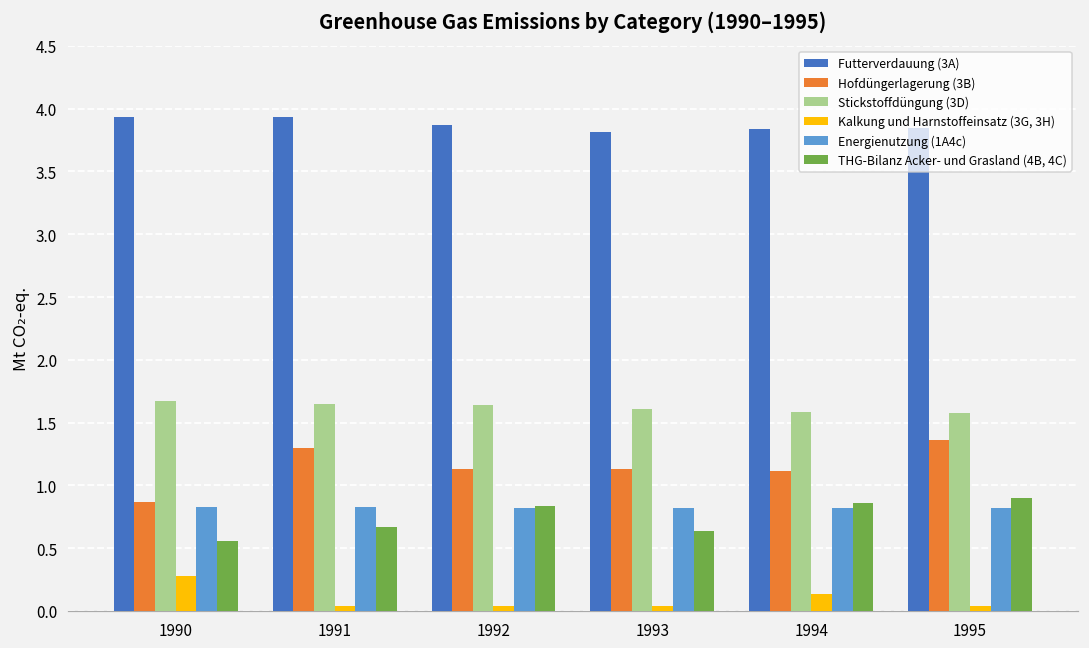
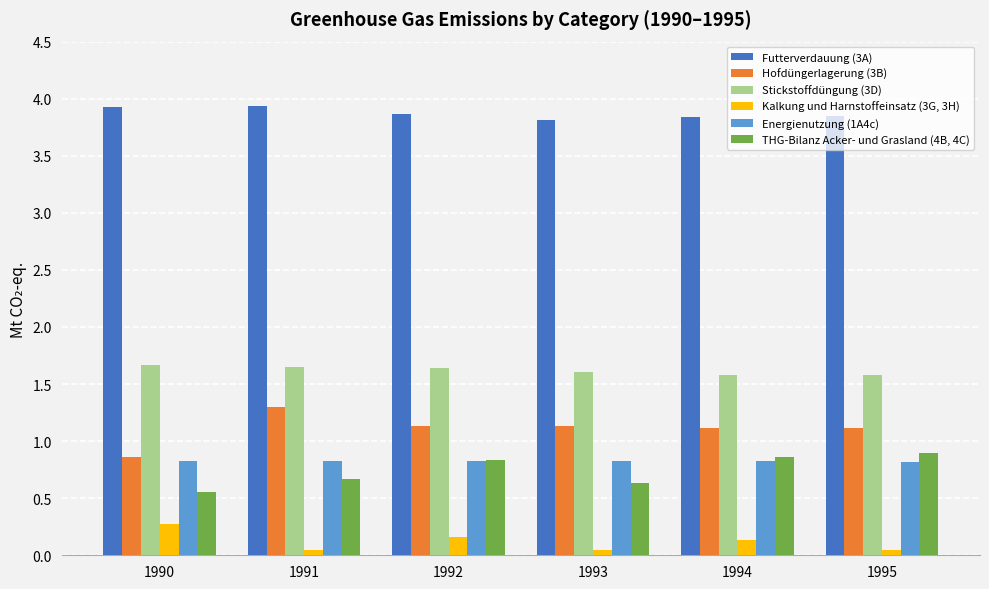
  {
    "Hofdüngerlagerung (3B)": {
      "1990": 0.87,
      "1991": 1.30,
      "1992": 1.13,
      "1993": 1.13,
      "1994": 1.12,
-     "1995": 1.36
+     "1995": 1.12
    },
    "Stickstoffdüngung (3D)": {
      "1990": 1.67,
      "1991": 1.65,
      "1992": 1.64,
      "1993": 1.61,
      "1994": 1.58,
      "1995": 1.58
    },
    "Kalkung und Harnstoffeinsatz (3G, 3H)": {
      "1990": 0.28,
      "1991": 0.04,
-     "1992": 0.04,
+     "1992": 0.16,
      "1993": 0.04,
      "1994": 0.13,
      "1995": 0.04
    },
    "THG-Bilanz Acker- und Grasland (4B, 4C)": {
      "1990": 0.55,
      "1991": 0.67,
      "1992": 0.84,
      "1993": 0.63,
      "1994": 0.86,
      "1995": 0.90
    }
  }
